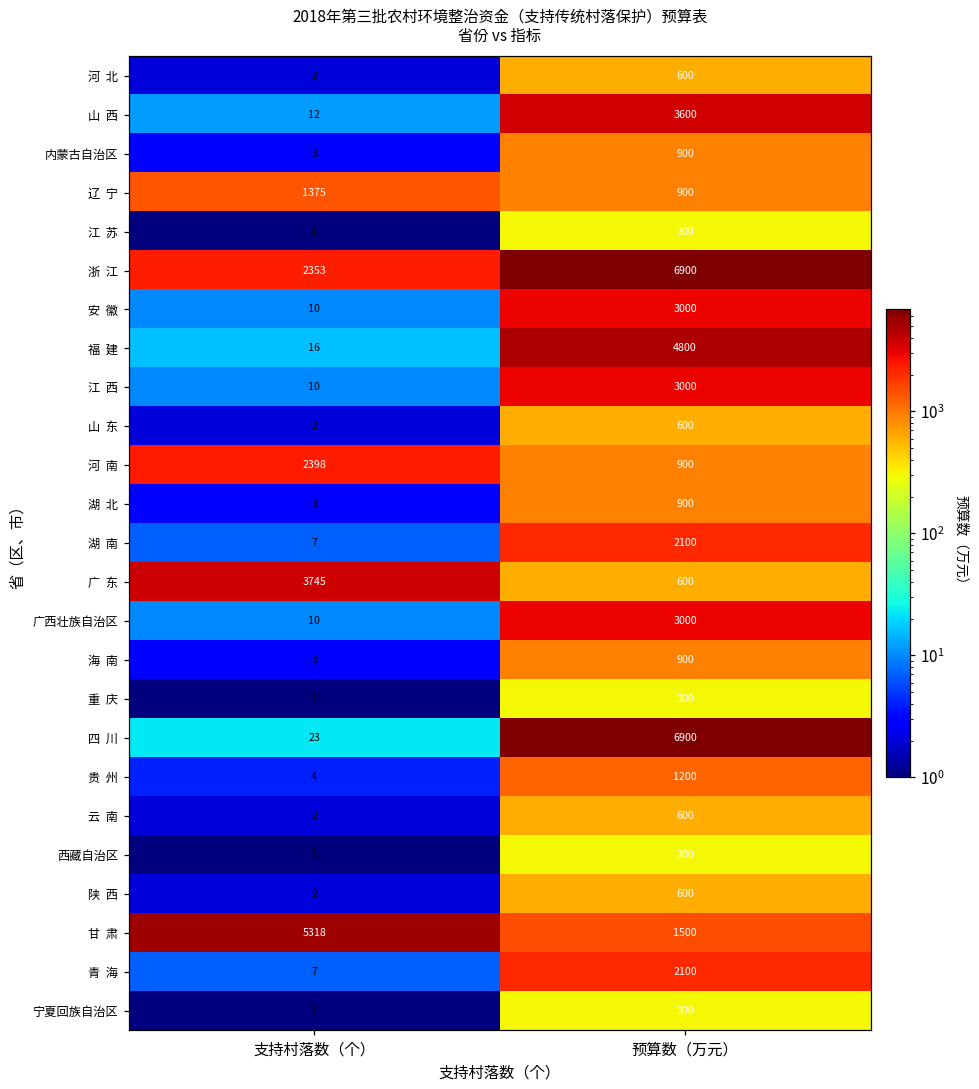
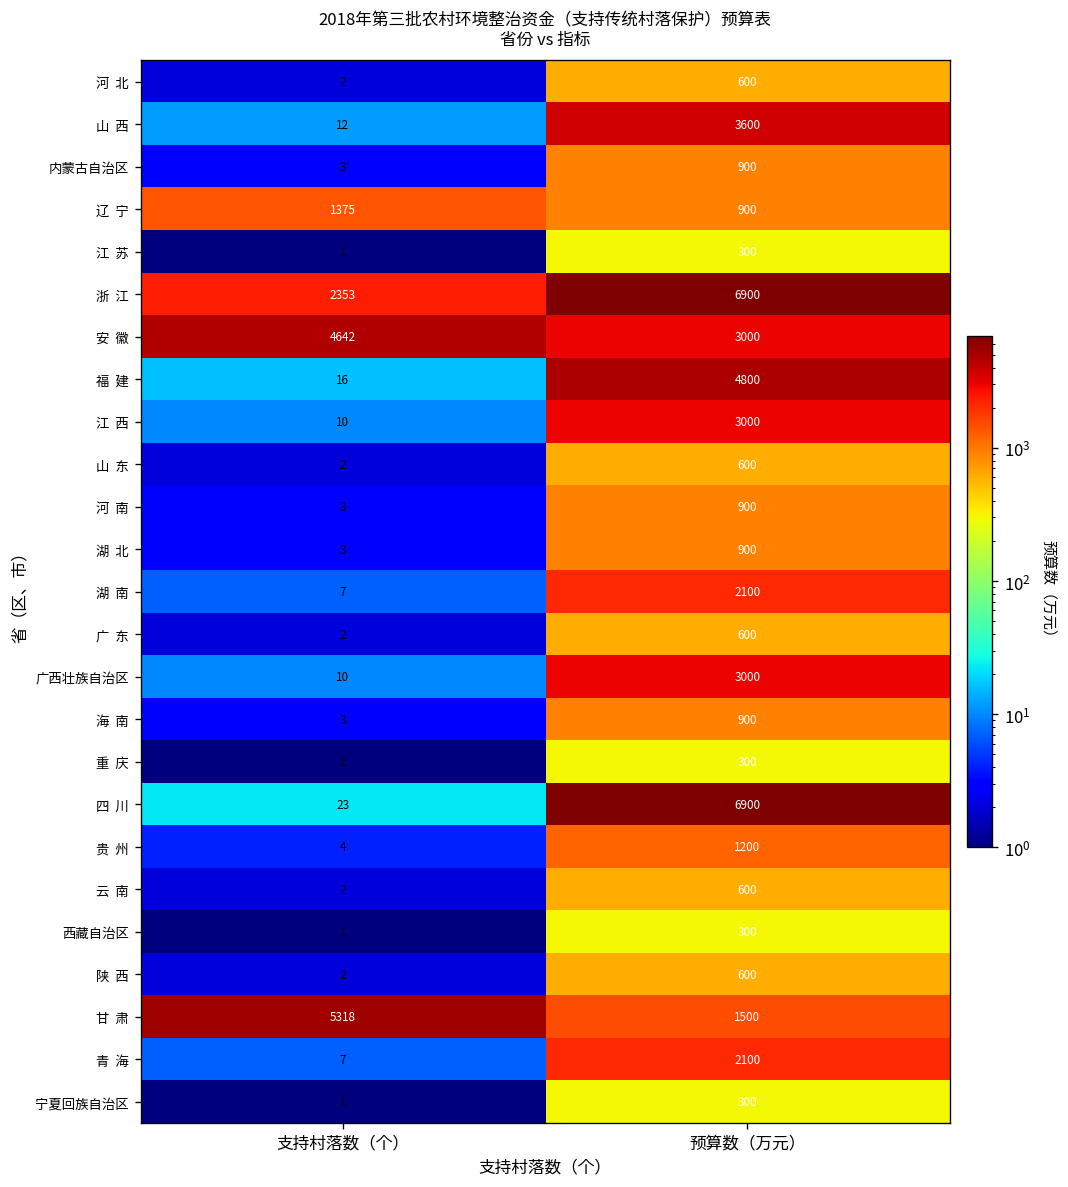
  {
    "河 北": {
      "支持村落数（个）": 2,
      "预算数（万元）": 600
    },
    "山 西": {
      "支持村落数（个）": 12,
      "预算数（万元）": 3600
    },
    "内蒙古自治区": {
      "支持村落数（个）": 3,
      "预算数（万元）": 900
    },
    "辽 宁": {
      "支持村落数（个）": 1375,
      "预算数（万元）": 900
    },
    "江 苏": {
      "支持村落数（个）": 1,
      "预算数（万元）": 300
    },
    "浙 江": {
      "支持村落数（个）": 2353,
      "预算数（万元）": 6900
    },
    "安 徽": {
-     "支持村落数（个）": 10,
+     "支持村落数（个）": 4642,
      "预算数（万元）": 3000
    },
    "福 建": {
      "支持村落数（个）": 16,
      "预算数（万元）": 4800
    },
    "江 西": {
      "支持村落数（个）": 10,
      "预算数（万元）": 3000
    },
    "山 东": {
      "支持村落数（个）": 2,
      "预算数（万元）": 600
    },
    "河 南": {
-     "支持村落数（个）": 2398,
+     "支持村落数（个）": 3,
      "预算数（万元）": 900
    },
    "湖 北": {
      "支持村落数（个）": 3,
      "预算数（万元）": 900
    },
    "湖 南": {
      "支持村落数（个）": 7,
      "预算数（万元）": 2100
    },
    "广 东": {
-     "支持村落数（个）": 3745,
+     "支持村落数（个）": 2,
      "预算数（万元）": 600
    },
    "广西壮族自治区": {
      "支持村落数（个）": 10,
      "预算数（万元）": 3000
    },
    "海 南": {
      "支持村落数（个）": 3,
      "预算数（万元）": 900
    },
    "重 庆": {
      "支持村落数（个）": 1,
      "预算数（万元）": 300
    },
    "四 川": {
      "支持村落数（个）": 23,
      "预算数（万元）": 6900
    },
    "贵 州": {
      "支持村落数（个）": 4,
      "预算数（万元）": 1200
    },
    "云 南": {
      "支持村落数（个）": 2,
      "预算数（万元）": 600
    },
    "西藏自治区": {
      "支持村落数（个）": 1,
      "预算数（万元）": 300
    },
    "陕 西": {
      "支持村落数（个）": 2,
      "预算数（万元）": 600
    },
    "甘 肃": {
      "支持村落数（个）": 5318,
      "预算数（万元）": 1500
    },
    "青 海": {
      "支持村落数（个）": 7,
      "预算数（万元）": 2100
    },
    "宁夏回族自治区": {
      "支持村落数（个）": 1,
      "预算数（万元）": 300
    }
  }
